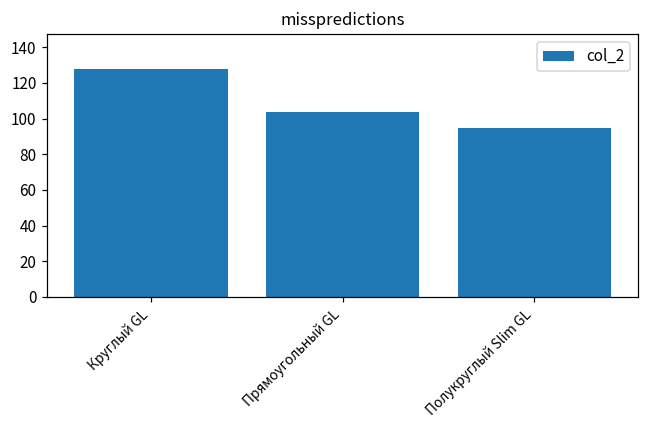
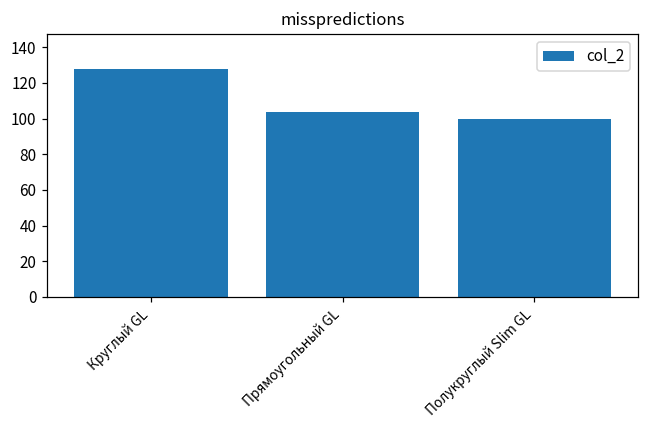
  {
    "Круглый GL": 128,
    "Прямоугольный GL": 104,
-   "Полукруглый Slim GL": 95
+   "Полукруглый Slim GL": 100
  }
